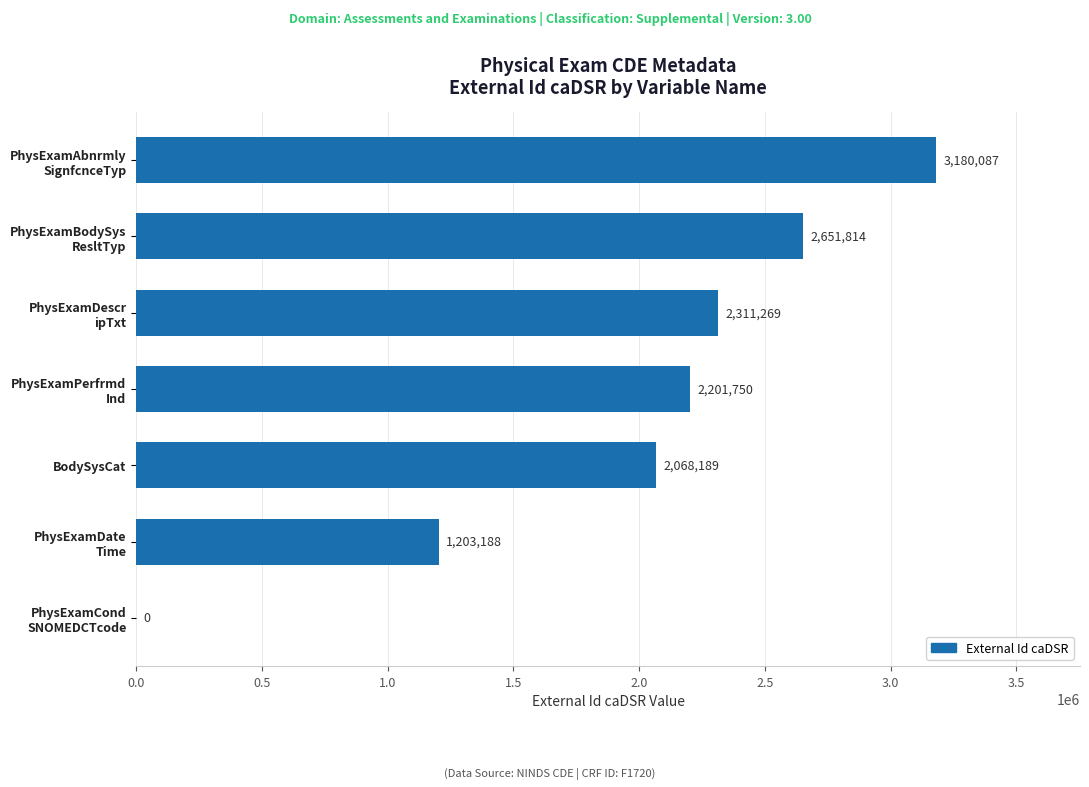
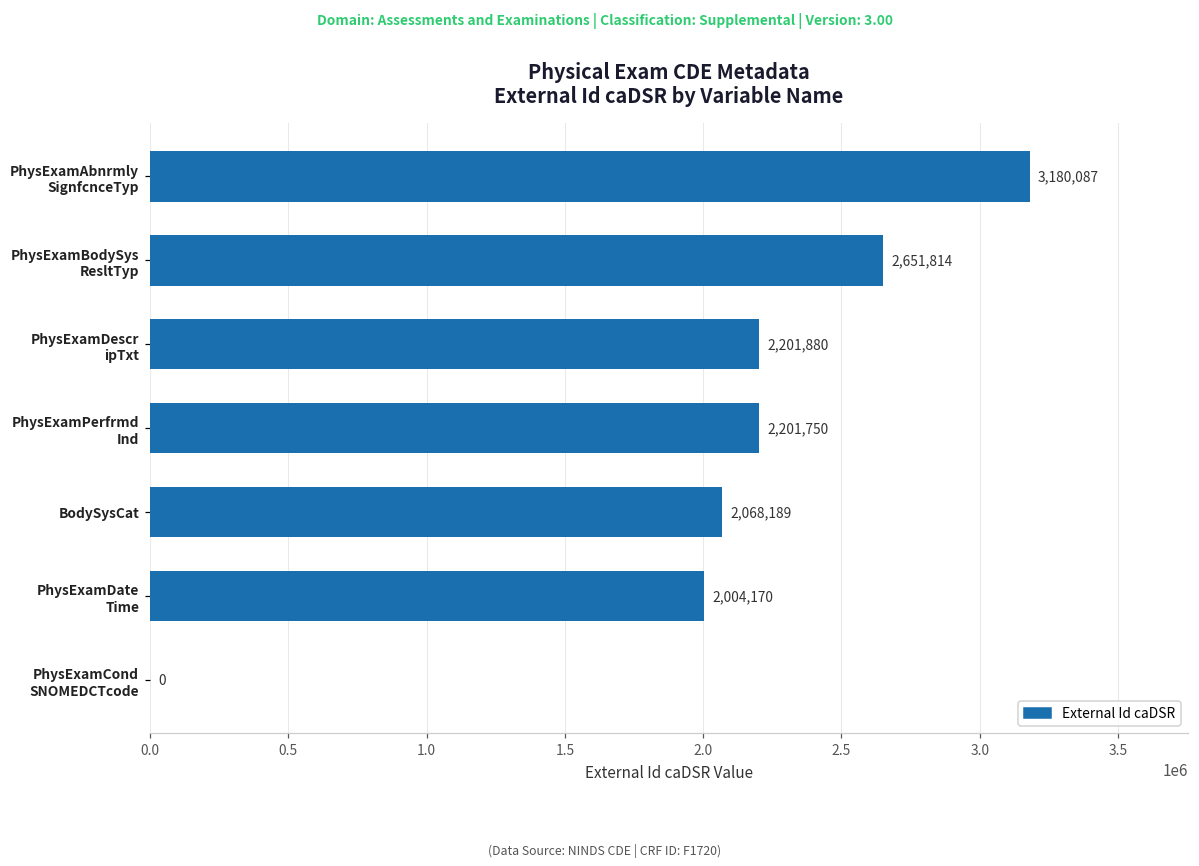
  {
    "PhysExamAbnrmly SignfcnceTyp": "3,180,087",
    "PhysExamBodySys ResltTyp": "2,651,814",
-   "PhysExamDescr ipTxt": "2,311,269",
+   "PhysExamDescr ipTxt": "2,201,880",
    "PhysExamPerfrmd Ind": "2,201,750",
    "BodySysCat": "2,068,189",
-   "PhysExamDate Time": "1,203,188",
+   "PhysExamDate Time": "2,004,170",
    "PhysExamCond SNOMEDCTcode": "0"
  }
